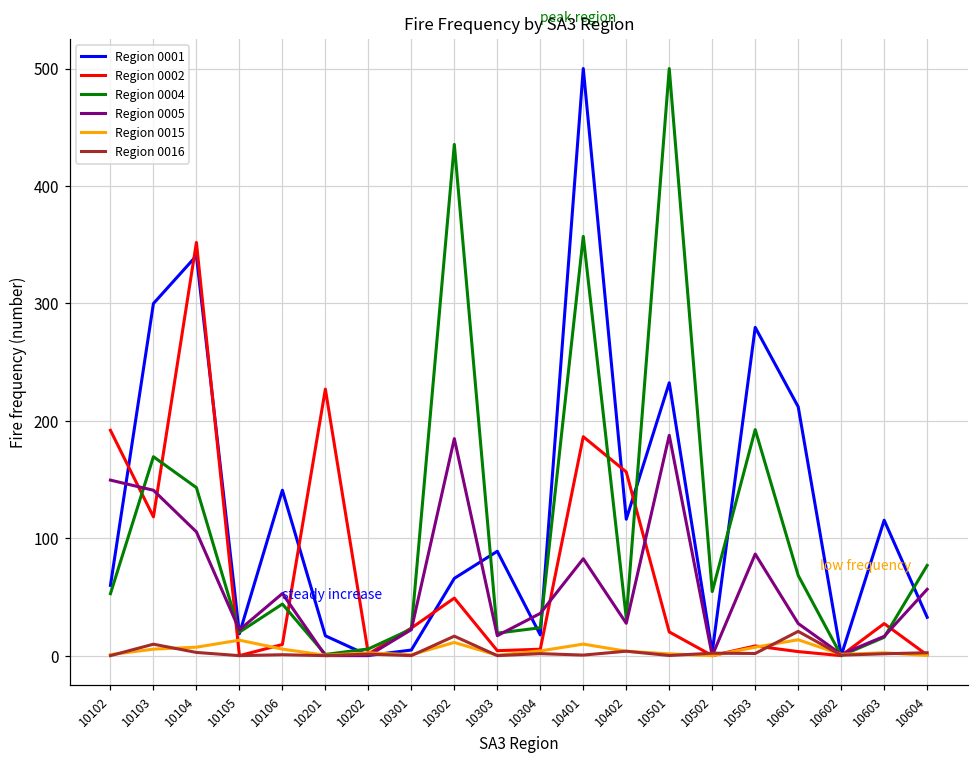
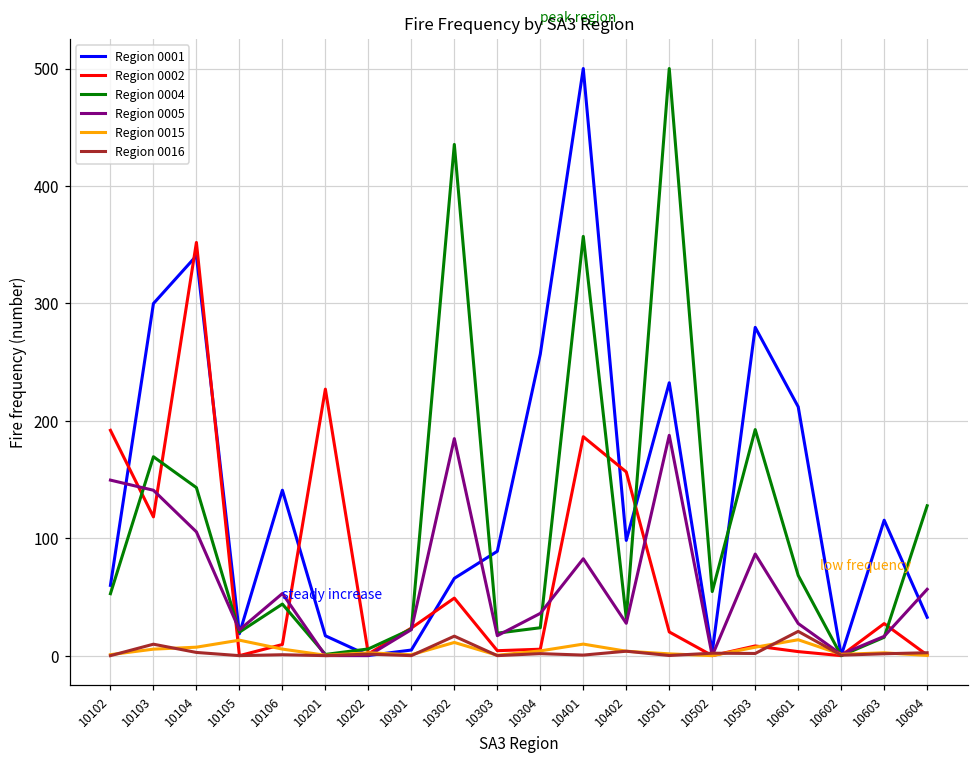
  {
    "Region 0001": {
      "10102": 60,
      "10103": 300,
      "10104": 341,
      "10106": 141,
      "10201": 17,
      "10301": 5,
      "10302": 66,
      "10303": 89,
-     "10304": 18,
+     "10304": 257,
      "10401": 500,
-     "10402": 116,
+     "10402": 98,
      "10501": 232,
      "10503": 280,
      "10601": 212,
      "10603": 115,
      "10604": 33
    },
    "Region 0002": {
      "10102": 192,
      "10103": 118,
      "10104": 352,
      "10106": 9,
      "10201": 227,
      "10302": 49,
      "10303": 4,
      "10401": 186,
      "10402": 156,
      "10501": 20,
      "10601": 3,
      "10603": 27
    },
    "Region 0004": {
      "10102": 53,
      "10103": 169,
      "10104": 143,
      "10106": 44,
      "10202": 6,
      "10302": 435,
      "10304": 24,
      "10401": 357,
      "10402": 32,
      "10501": 500,
      "10502": 55,
      "10503": 193,
      "10601": 68,
-     "10604": 77
+     "10604": 128
    },
    "Region 0005": {
      "10102": 149,
      "10103": 141,
      "10104": 105,
      "10106": 53,
      "10302": 185,
      "10304": 36,
      "10401": 83,
      "10402": 28,
      "10501": 188,
      "10503": 87,
      "10601": 27,
      "10604": 57
    },
    "Region 0015": {
      "10103": 6,
      "10104": 7,
      "10105": 13,
      "10106": 6,
      "10302": 11,
      "10401": 10,
      "10601": 14
    },
    "Region 0016": {
      "10103": 10,
      "10104": 3,
      "10106": 1,
      "10302": 17,
      "10401": 0,
      "10503": 2,
      "10601": 21
    }
  }
